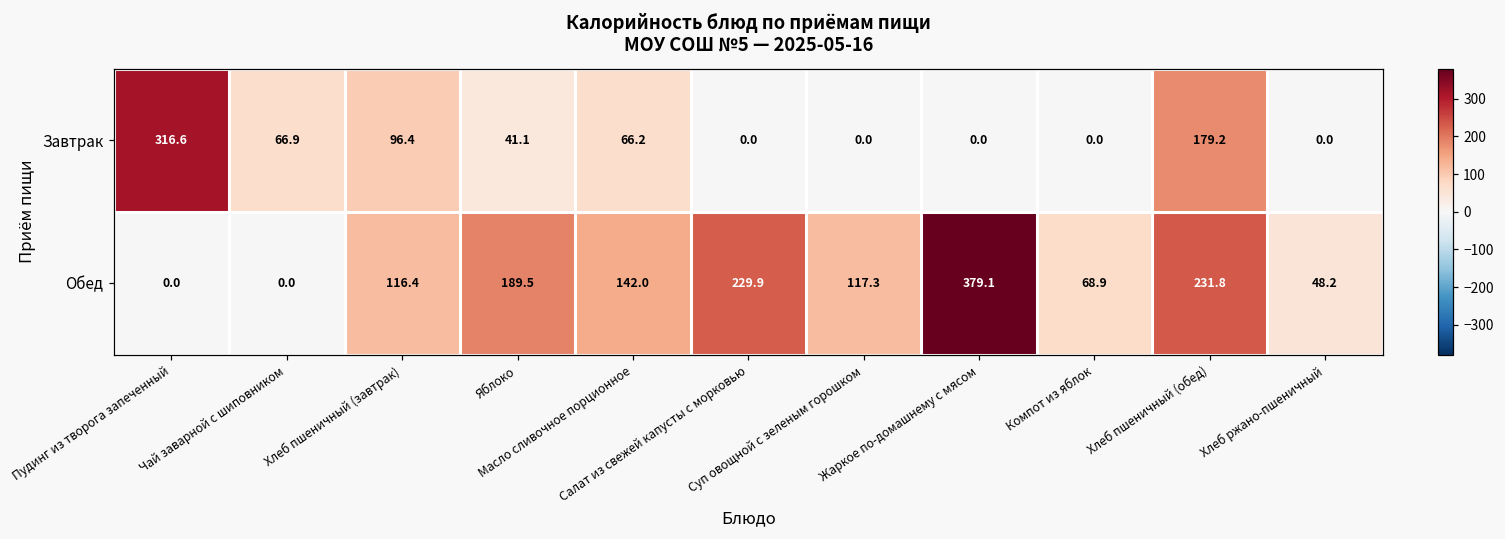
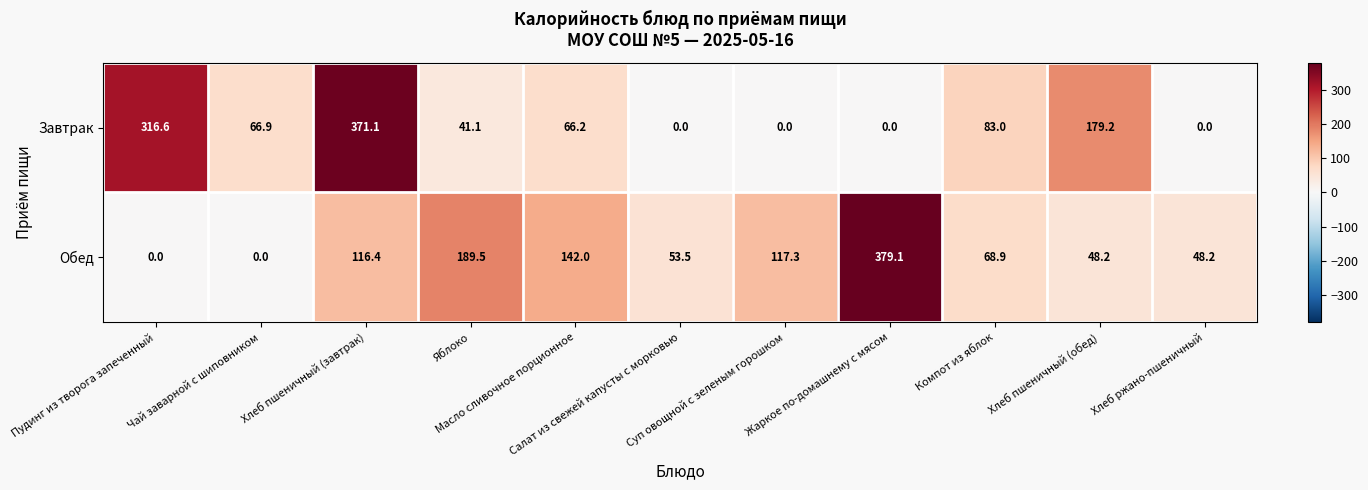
  {
    "Завтрак": {
      "Пудинг из творога запеченный": 316.6,
      "Чай заварной с шиповником": 66.9,
-     "Хлеб пшеничный (завтрак)": 96.4,
+     "Хлеб пшеничный (завтрак)": 371.1,
      "Яблоко": 41.1,
      "Масло сливочное порционное": 66.2,
      "Салат из свежей капусты с морковью": 0.0,
      "Суп овощной с зеленым горошком": 0.0,
      "Жаркое по-домашнему с мясом": 0.0,
-     "Компот из яблок": 0.0,
+     "Компот из яблок": 83.0,
      "Хлеб пшеничный (обед)": 179.2,
      "Хлеб ржано-пшеничный": 0.0
    },
    "Обед": {
      "Пудинг из творога запеченный": 0.0,
      "Чай заварной с шиповником": 0.0,
      "Хлеб пшеничный (завтрак)": 116.4,
      "Яблоко": 189.5,
      "Масло сливочное порционное": 142.0,
-     "Салат из свежей капусты с морковью": 229.9,
+     "Салат из свежей капусты с морковью": 53.5,
      "Суп овощной с зеленым горошком": 117.3,
      "Жаркое по-домашнему с мясом": 379.1,
      "Компот из яблок": 68.9,
-     "Хлеб пшеничный (обед)": 231.8,
+     "Хлеб пшеничный (обед)": 48.2,
      "Хлеб ржано-пшеничный": 48.2
    }
  }
